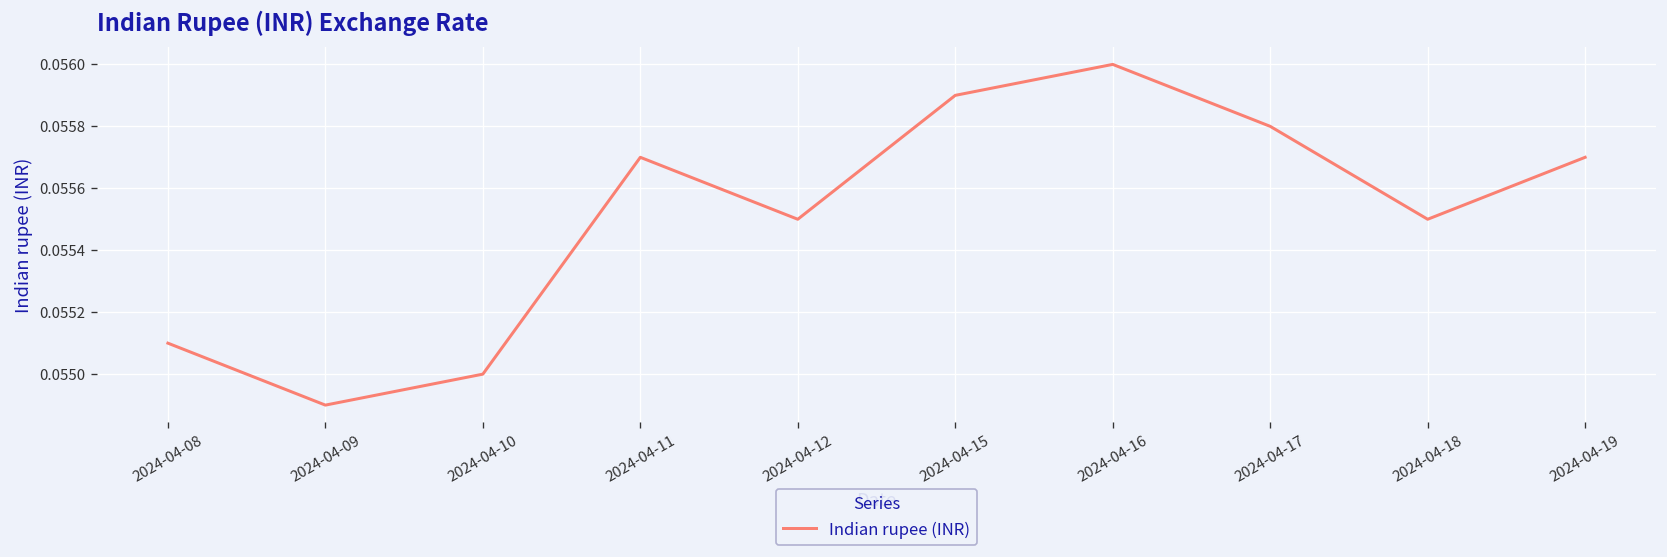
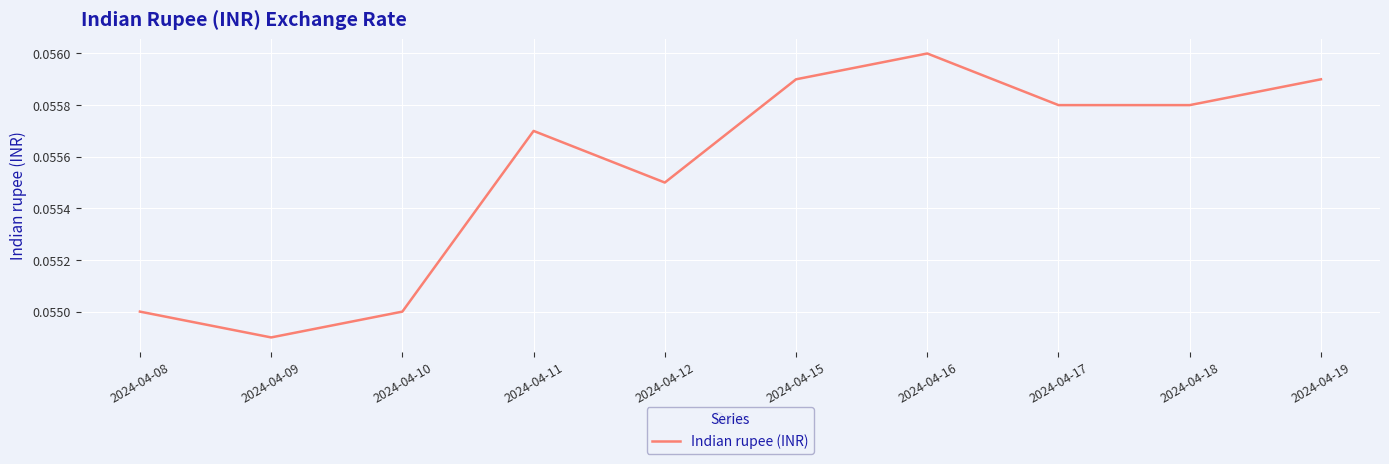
  {
-   "2024-04-08": 0.0551,
+   "2024-04-08": 0.0550,
    "2024-04-09": 0.0549,
    "2024-04-10": 0.0550,
    "2024-04-11": 0.0557,
    "2024-04-12": 0.0555,
    "2024-04-15": 0.0559,
    "2024-04-16": 0.0560,
    "2024-04-17": 0.0558,
-   "2024-04-18": 0.0555,
-   "2024-04-19": 0.0557
+   "2024-04-18": 0.0558,
+   "2024-04-19": 0.0559
  }
